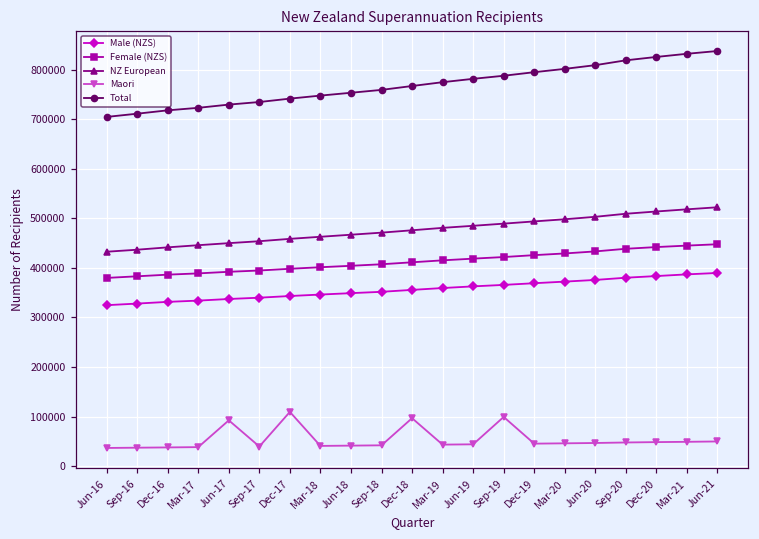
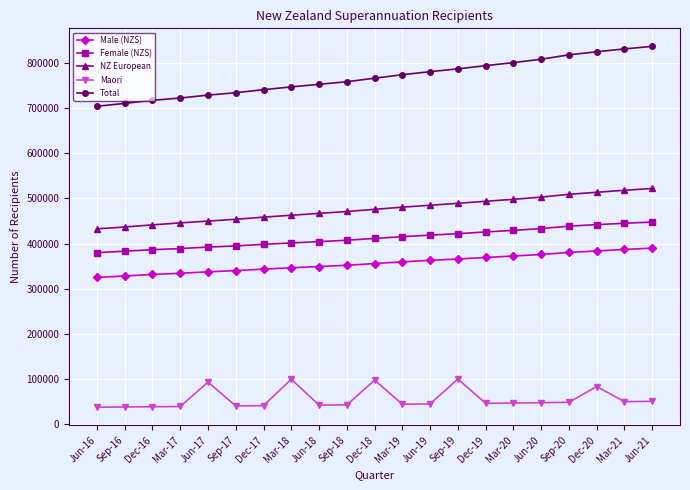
  {
    "Maori": {
      "Jun-16": 40000,
      "Sep-16": 40000,
      "Dec-16": 40000,
      "Mar-17": 40000,
      "Jun-17": 90000,
      "Sep-17": 40000,
-     "Dec-17": 110000,
-     "Mar-18": 40000,
+     "Dec-17": 40000,
+     "Mar-18": 100000,
      "Jun-18": 40000,
      "Sep-18": 40000,
      "Dec-18": 100000,
      "Mar-19": 40000,
      "Jun-19": 40000,
      "Sep-19": 100000,
      "Dec-19": 50000,
      "Mar-20": 50000,
      "Jun-20": 50000,
      "Sep-20": 50000,
-     "Dec-20": 50000,
+     "Dec-20": 80000,
      "Mar-21": 50000,
      "Jun-21": 50000
    }
  }
